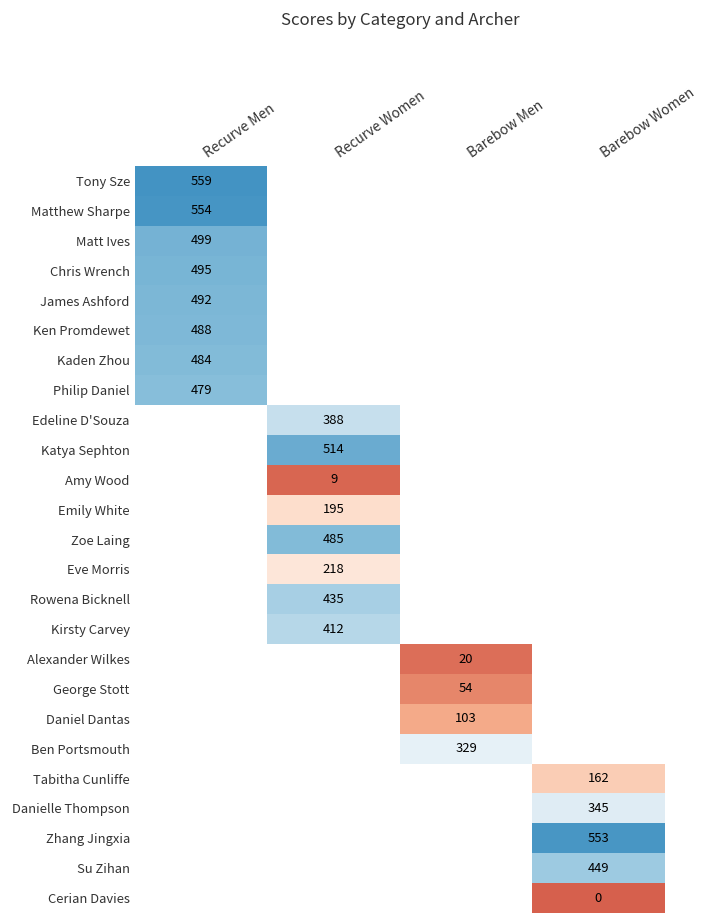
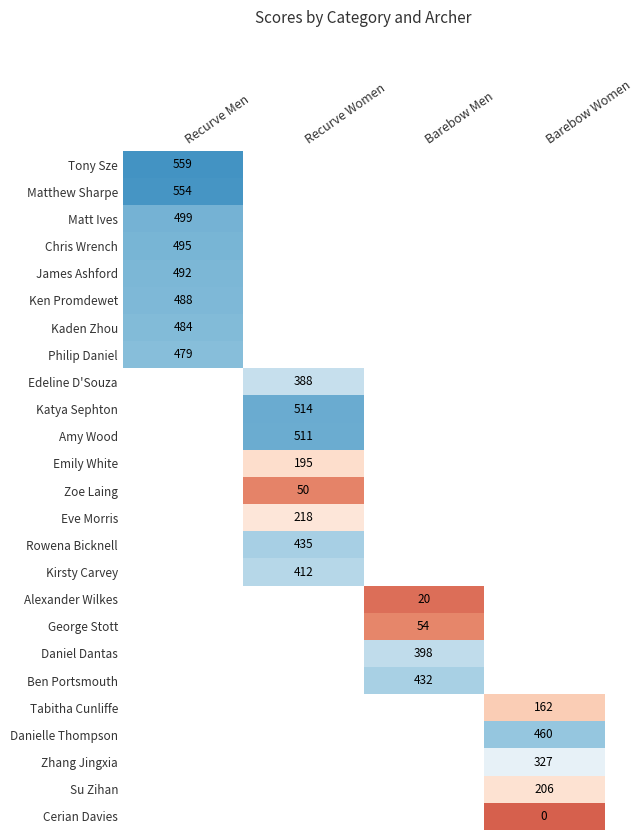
  {
    "Tony Sze": {
      "Recurve Men": 559
    },
    "Matthew Sharpe": {
      "Recurve Men": 554
    },
    "Matt Ives": {
      "Recurve Men": 499
    },
    "Chris Wrench": {
      "Recurve Men": 495
    },
    "James Ashford": {
      "Recurve Men": 492
    },
    "Ken Promdewet": {
      "Recurve Men": 488
    },
    "Kaden Zhou": {
      "Recurve Men": 484
    },
    "Philip Daniel": {
      "Recurve Men": 479
    },
    "Edeline D'Souza": {
      "Recurve Women": 388
    },
    "Katya Sephton": {
      "Recurve Women": 514
    },
    "Amy Wood": {
-     "Recurve Women": 9
+     "Recurve Women": 511
    },
    "Emily White": {
      "Recurve Women": 195
    },
    "Zoe Laing": {
-     "Recurve Women": 485
+     "Recurve Women": 50
    },
    "Eve Morris": {
      "Recurve Women": 218
    },
    "Rowena Bicknell": {
      "Recurve Women": 435
    },
    "Kirsty Carvey": {
      "Recurve Women": 412
    },
    "Alexander Wilkes": {
      "Barebow Men": 20
    },
    "George Stott": {
      "Barebow Men": 54
    },
    "Daniel Dantas": {
-     "Barebow Men": 103
+     "Barebow Men": 398
    },
    "Ben Portsmouth": {
-     "Barebow Men": 329
+     "Barebow Men": 432
    },
    "Tabitha Cunliffe": {
      "Barebow Women": 162
    },
    "Danielle Thompson": {
-     "Barebow Women": 345
+     "Barebow Women": 460
    },
    "Zhang Jingxia": {
-     "Barebow Women": 553
+     "Barebow Women": 327
    },
    "Su Zihan": {
-     "Barebow Women": 449
+     "Barebow Women": 206
    },
    "Cerian Davies": {
      "Barebow Women": 0
    }
  }
